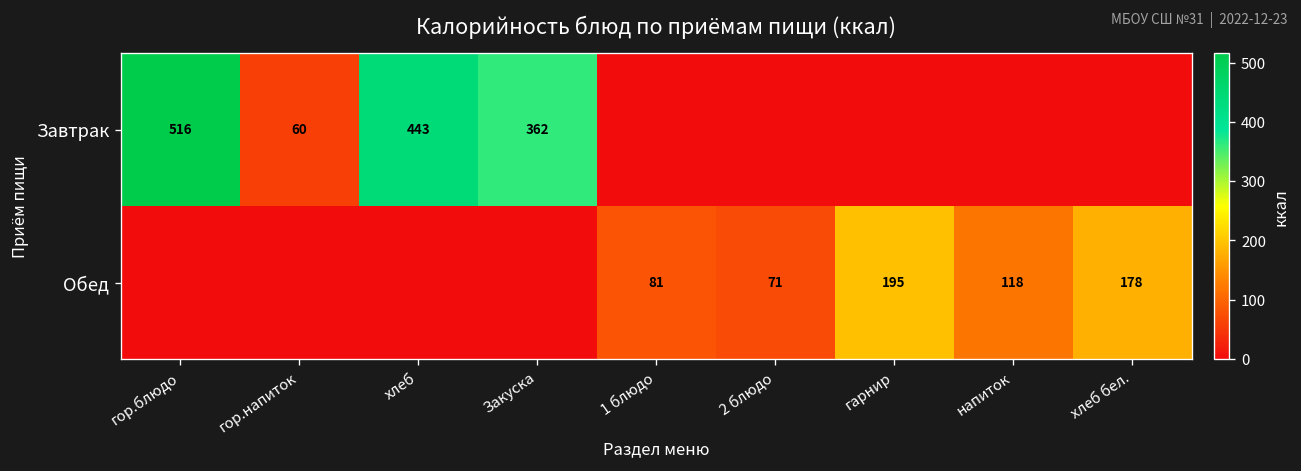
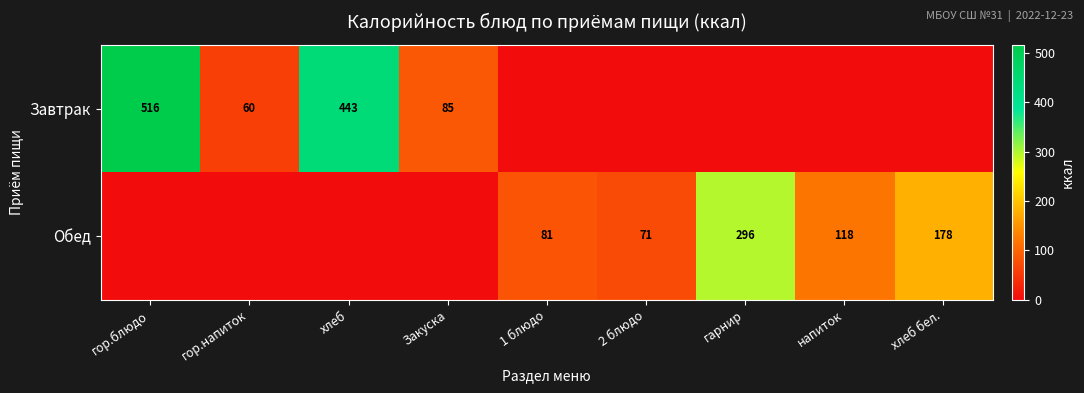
  {
    "Завтрак": {
      "гор.блюдо": 516,
      "гор.напиток": 60,
      "хлеб": 443,
-     "Закуска": 362
+     "Закуска": 85
    },
    "Обед": {
      "1 блюдо": 81,
      "2 блюдо": 71,
-     "гарнир": 195,
+     "гарнир": 296,
      "напиток": 118,
      "хлеб бел.": 178
    }
  }
